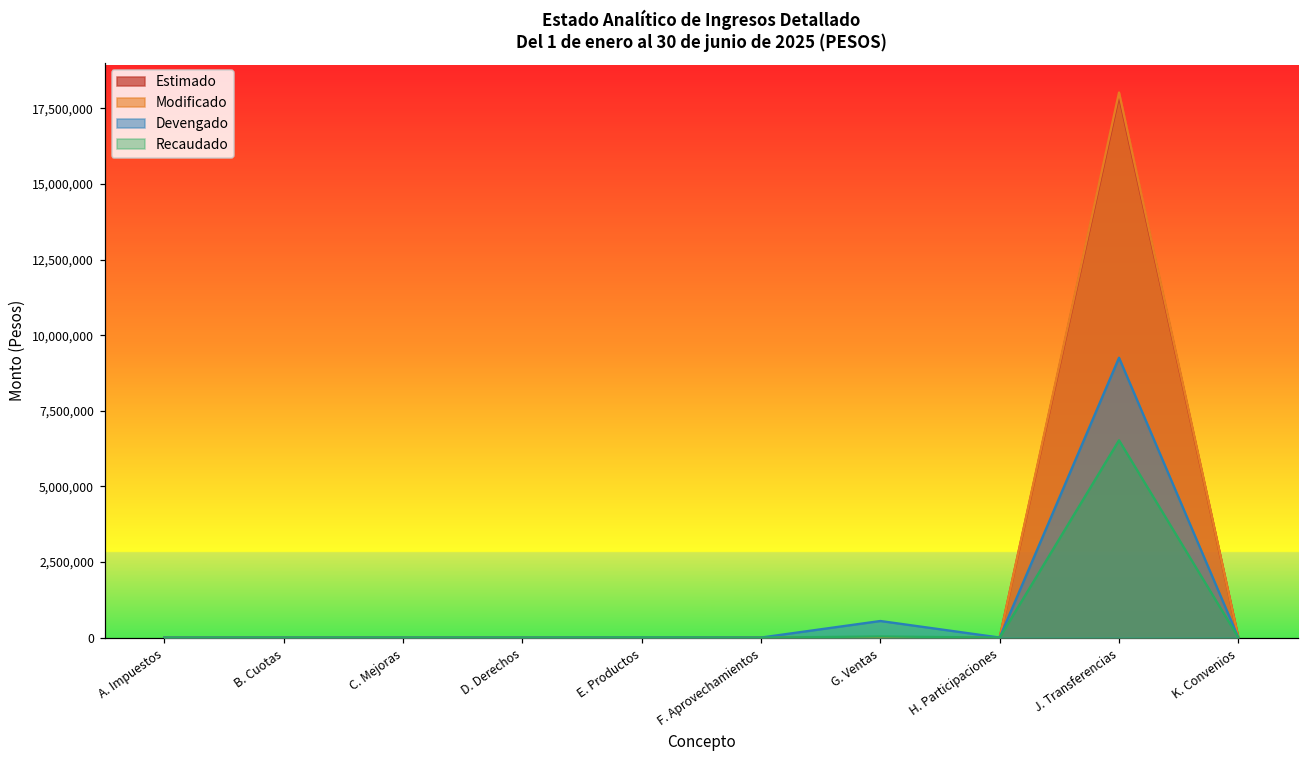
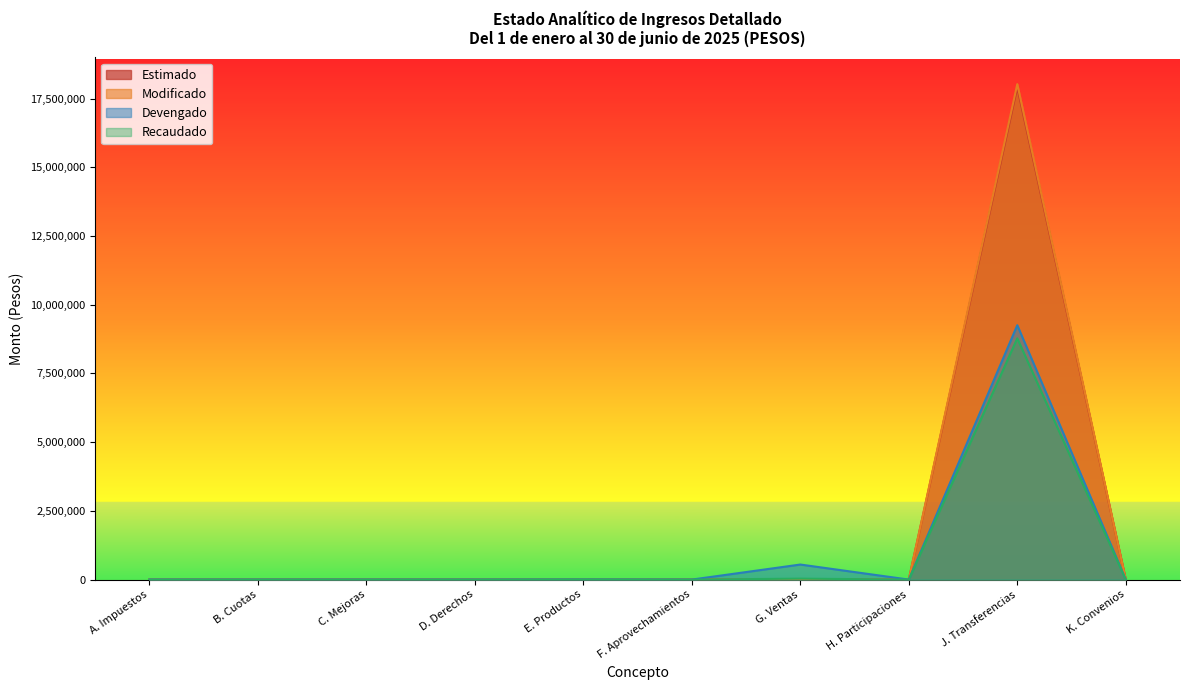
  {
    "Estimado": {
      "J. Transferencias": "17,900,000"
    },
    "Modificado": {
      "J. Transferencias": "18,000,000"
    },
    "Devengado": {
      "G. Ventas": "500,000",
      "J. Transferencias": "9,300,000"
    },
    "Recaudado": {
-     "J. Transferencias": "6,500,000"
+     "J. Transferencias": "8,800,000"
    }
  }
